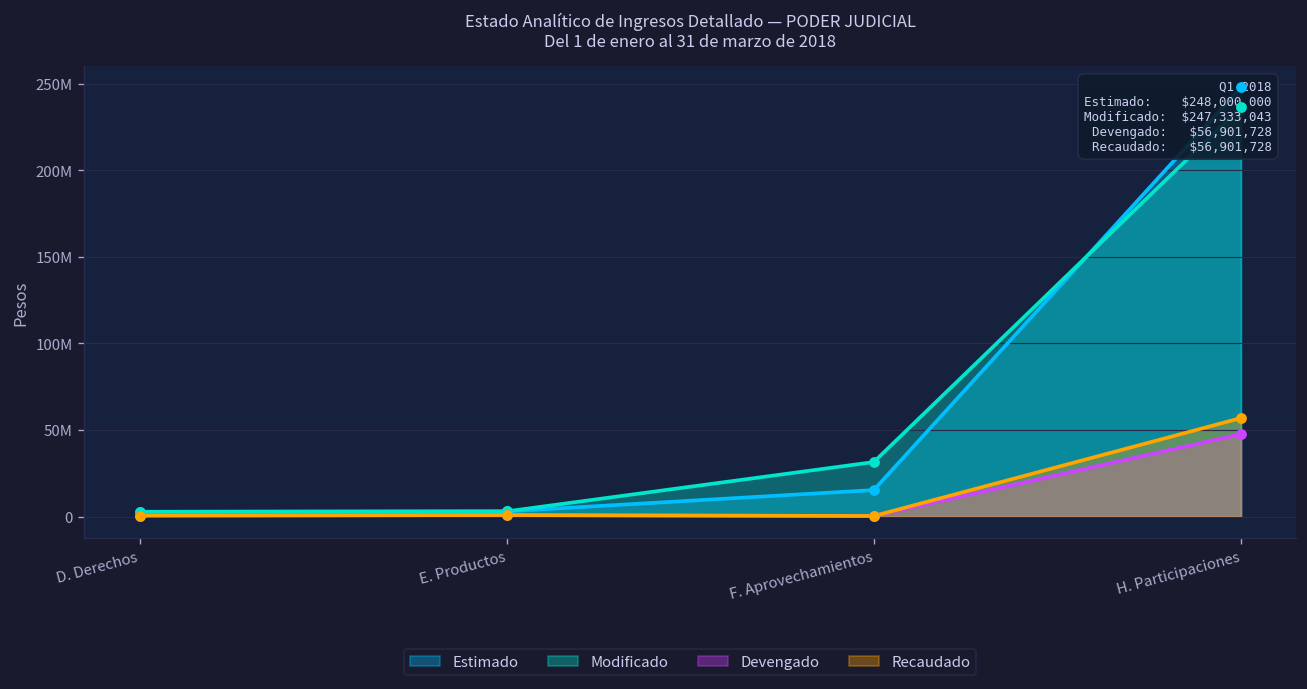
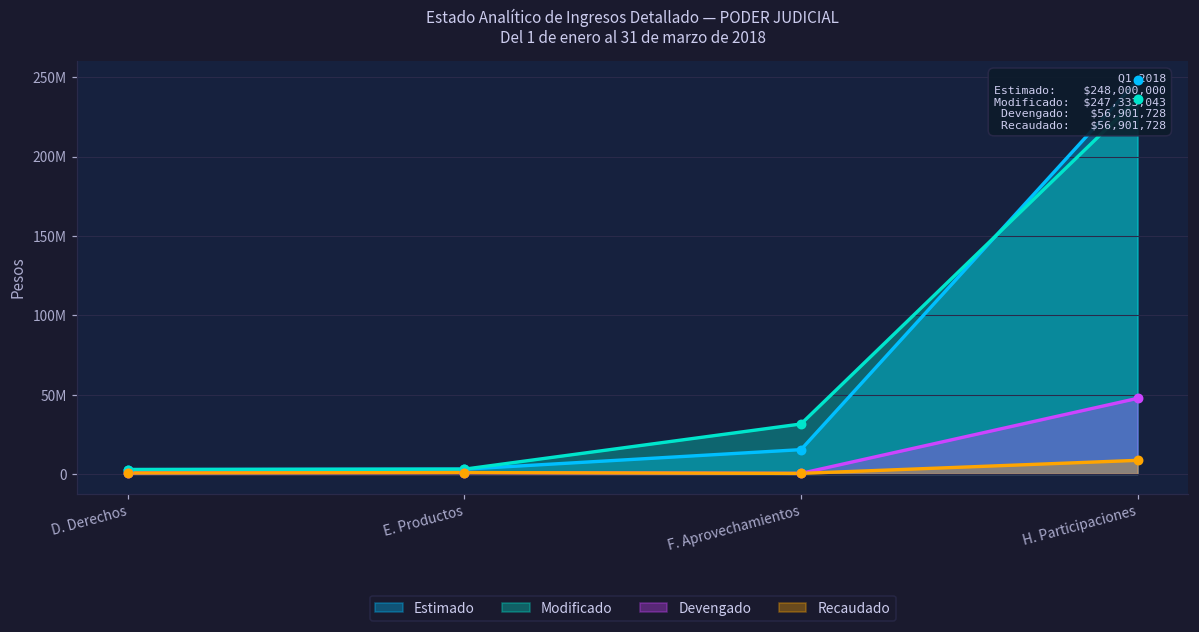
  {
    "Devengado": {
      "H. Participaciones": 48000000
    },
    "Recaudado": {
-     "H. Participaciones": 57000000
+     "H. Participaciones": 9000000
    }
  }
